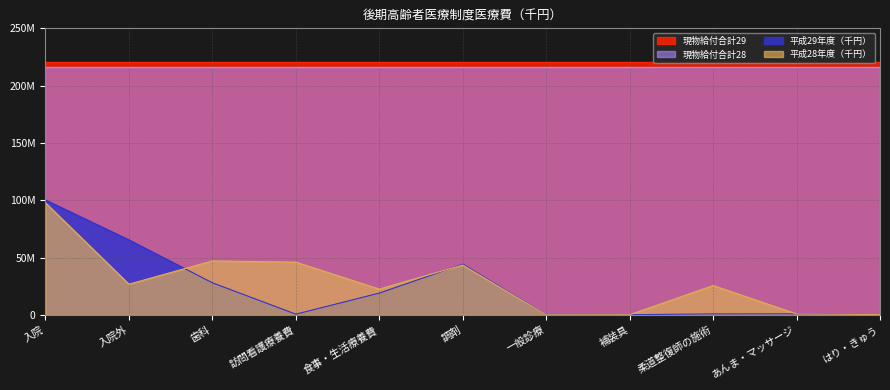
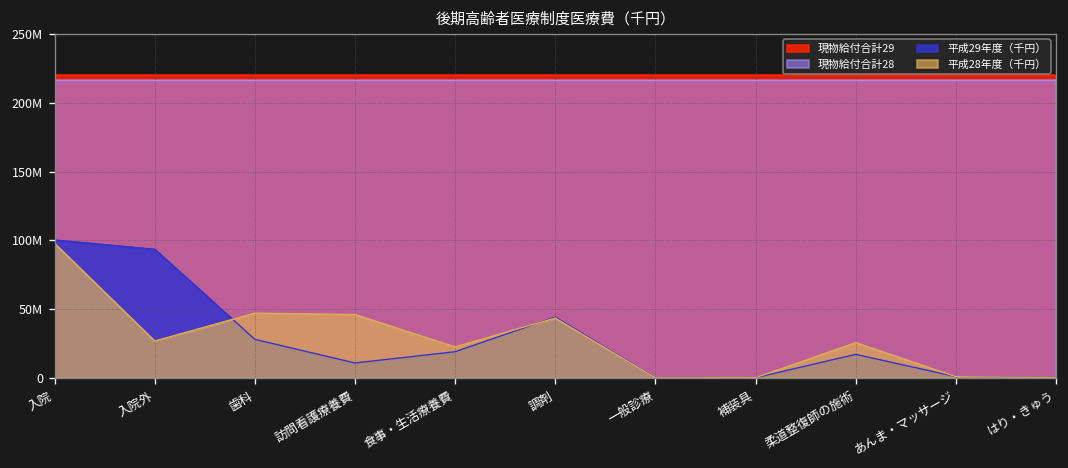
  {
    "現物給付合計29": {
      "入院": 221000000,
      "入院外": 221000000,
      "歯科": 221000000,
      "訪問看護療養費": 221000000,
      "食事・生活療養費": 221000000,
      "調剤": 221000000,
      "一般診療": 221000000,
      "補装具": 221000000,
      "はり・きゅう": 221000000
    },
    "現物給付合計28": {
      "入院": 216000000,
      "入院外": 216000000,
      "歯科": 216000000,
      "訪問看護療養費": 216000000,
      "食事・生活療養費": 216000000,
      "調剤": 216000000,
      "一般診療": 216000000,
      "補装具": 216000000,
      "柔道整復師の施術": 216000000,
      "あんま・マッサージ": 216000000,
      "はり・きゅう": 216000000
    },
    "平成29年度（千円）": {
      "入院": 100000000,
-     "入院外": 65000000,
+     "入院外": 94000000,
      "歯科": 28000000,
-     "訪問看護療養費": 1000000,
+     "訪問看護療養費": 11000000,
      "食事・生活療養費": 19000000,
-     "柔道整復師の施術": 1000000
+     "柔道整復師の施術": 17000000
    },
    "平成28年度（千円）": {
      "入院": 98000000,
      "入院外": 27000000,
      "歯科": 47000000,
      "訪問看護療養費": 46000000,
      "食事・生活療養費": 23000000,
      "柔道整復師の施術": 26000000
    }
  }
